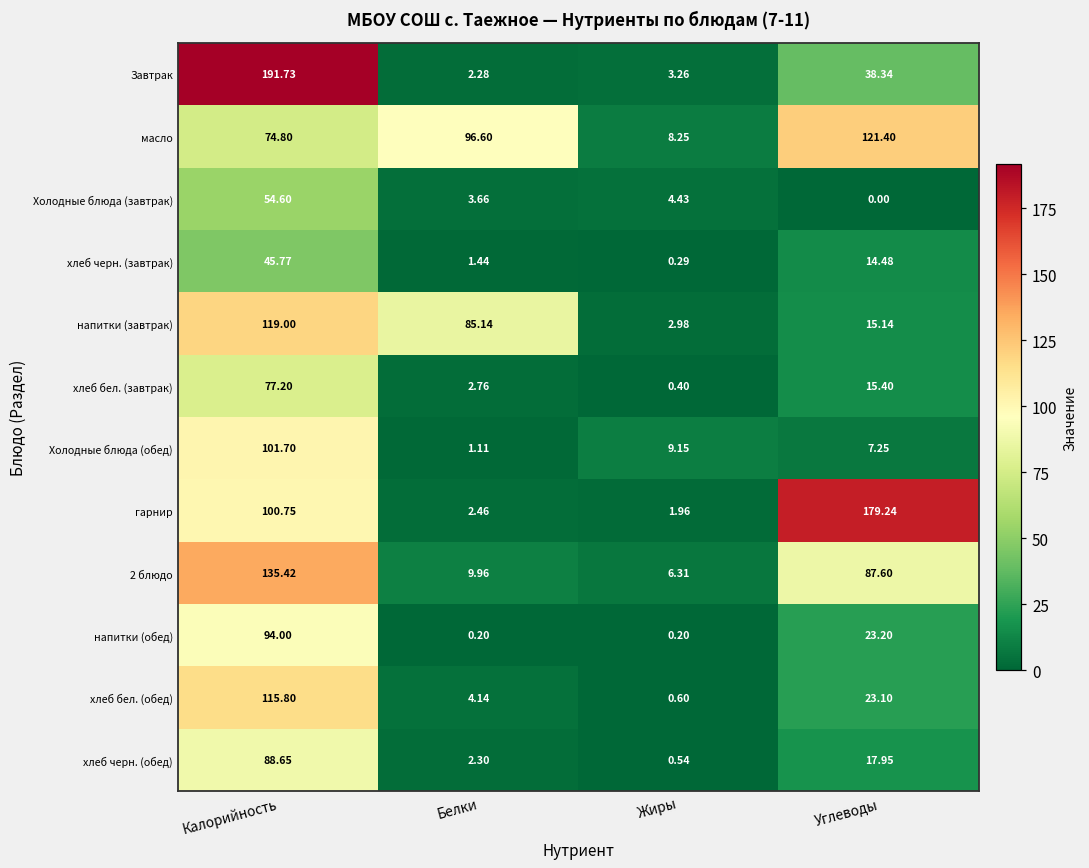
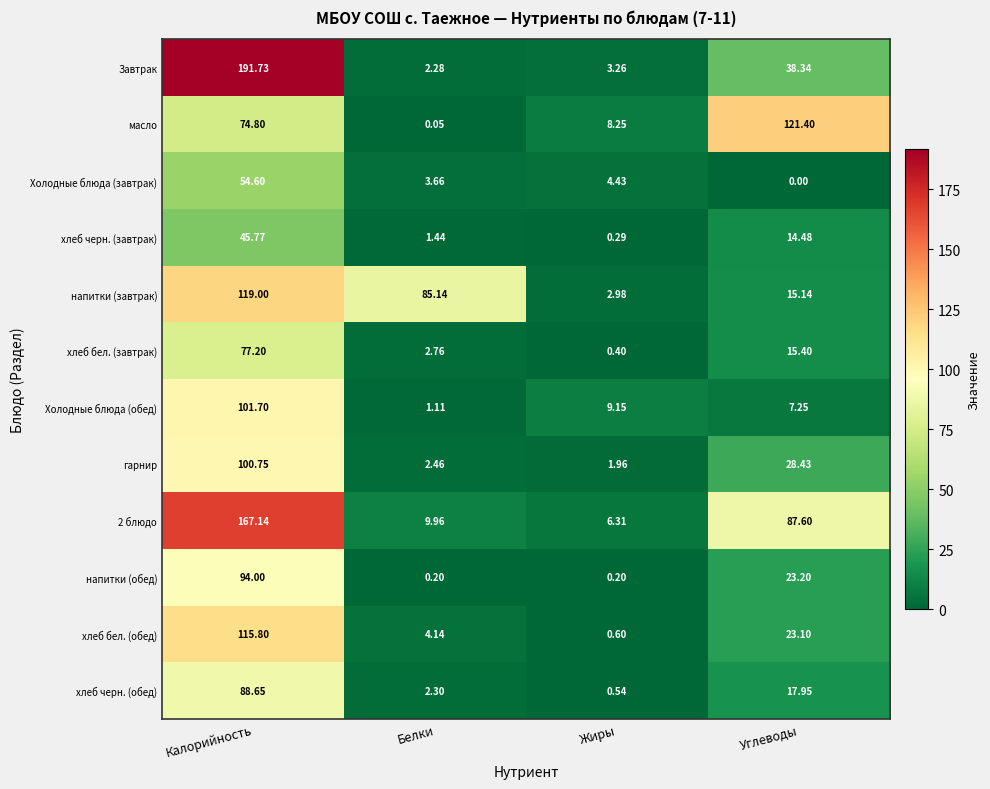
  {
    "Завтрак": {
      "Калорийность": 191.73,
      "Белки": 2.28,
      "Жиры": 3.26,
      "Углеводы": 38.34
    },
    "масло": {
      "Калорийность": 74.80,
-     "Белки": 96.60,
+     "Белки": 0.05,
      "Жиры": 8.25,
      "Углеводы": 121.40
    },
    "Холодные блюда (завтрак)": {
      "Калорийность": 54.60,
      "Белки": 3.66,
      "Жиры": 4.43,
      "Углеводы": 0.00
    },
    "хлеб черн. (завтрак)": {
      "Калорийность": 45.77,
      "Белки": 1.44,
      "Жиры": 0.29,
      "Углеводы": 14.48
    },
    "напитки (завтрак)": {
      "Калорийность": 119.00,
      "Белки": 85.14,
      "Жиры": 2.98,
      "Углеводы": 15.14
    },
    "хлеб бел. (завтрак)": {
      "Калорийность": 77.20,
      "Белки": 2.76,
      "Жиры": 0.40,
      "Углеводы": 15.40
    },
    "Холодные блюда (обед)": {
      "Калорийность": 101.70,
      "Белки": 1.11,
      "Жиры": 9.15,
      "Углеводы": 7.25
    },
    "гарнир": {
      "Калорийность": 100.75,
      "Белки": 2.46,
      "Жиры": 1.96,
-     "Углеводы": 179.24
+     "Углеводы": 28.43
    },
    "2 блюдо": {
-     "Калорийность": 135.42,
+     "Калорийность": 167.14,
      "Белки": 9.96,
      "Жиры": 6.31,
      "Углеводы": 87.60
    },
    "напитки (обед)": {
      "Калорийность": 94.00,
      "Белки": 0.20,
      "Жиры": 0.20,
      "Углеводы": 23.20
    },
    "хлеб бел. (обед)": {
      "Калорийность": 115.80,
      "Белки": 4.14,
      "Жиры": 0.60,
      "Углеводы": 23.10
    },
    "хлеб черн. (обед)": {
      "Калорийность": 88.65,
      "Белки": 2.30,
      "Жиры": 0.54,
      "Углеводы": 17.95
    }
  }
